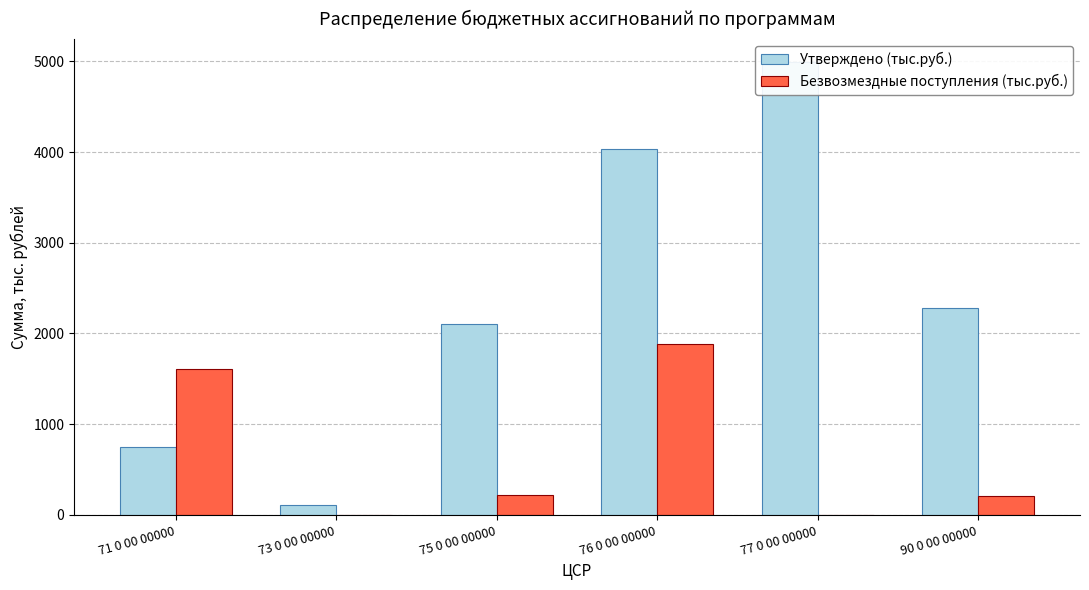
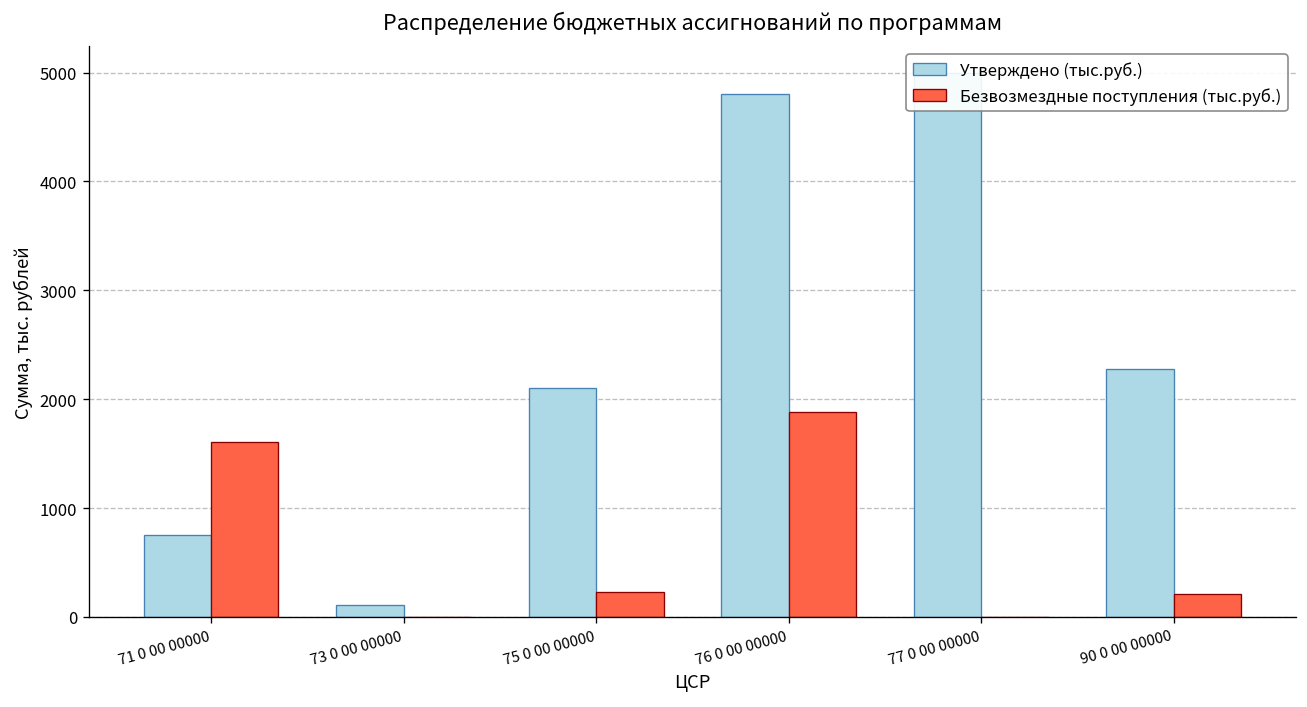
  {
    "Утверждено (тыс.руб.)": {
      "71 0 00 00000": 700,
      "73 0 00 00000": 100,
      "75 0 00 00000": 2100,
-     "76 0 00 00000": 4000,
+     "76 0 00 00000": 4800,
      "90 0 00 00000": 2300
    },
    "Безвозмездные поступления (тыс.руб.)": {
      "71 0 00 00000": 1600,
      "73 0 00 00000": 0,
      "75 0 00 00000": 200,
      "76 0 00 00000": 1900,
      "77 0 00 00000": 0,
      "90 0 00 00000": 200
    }
  }
